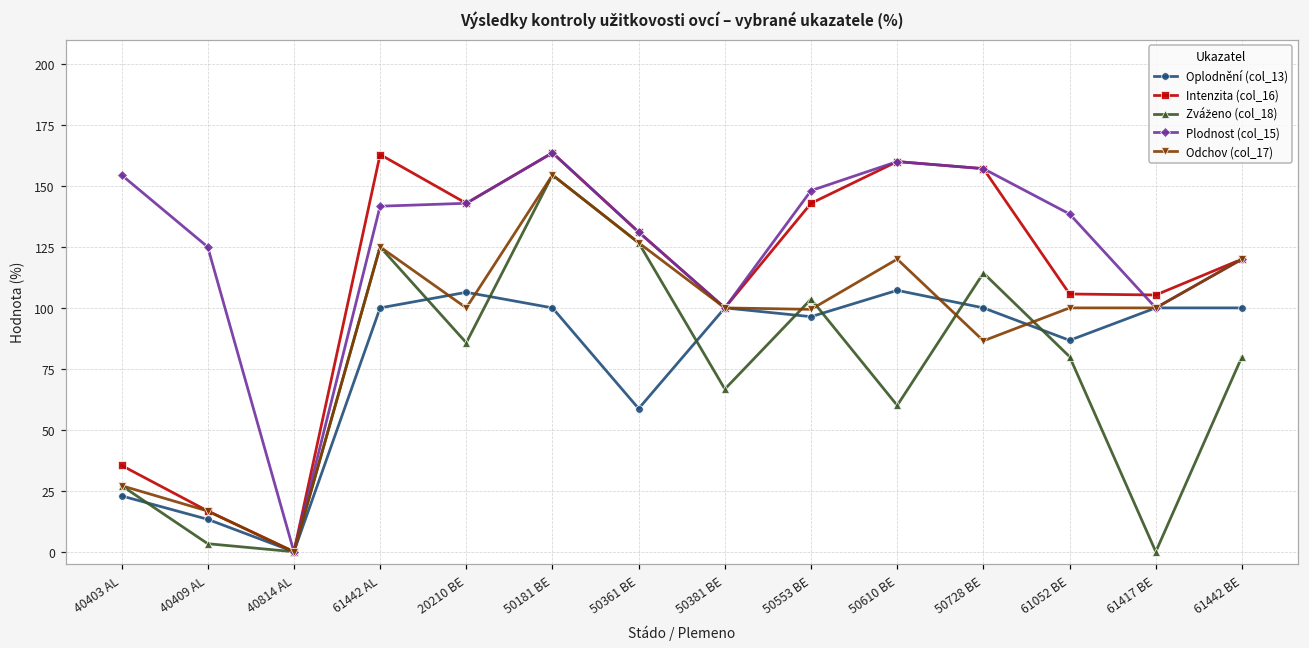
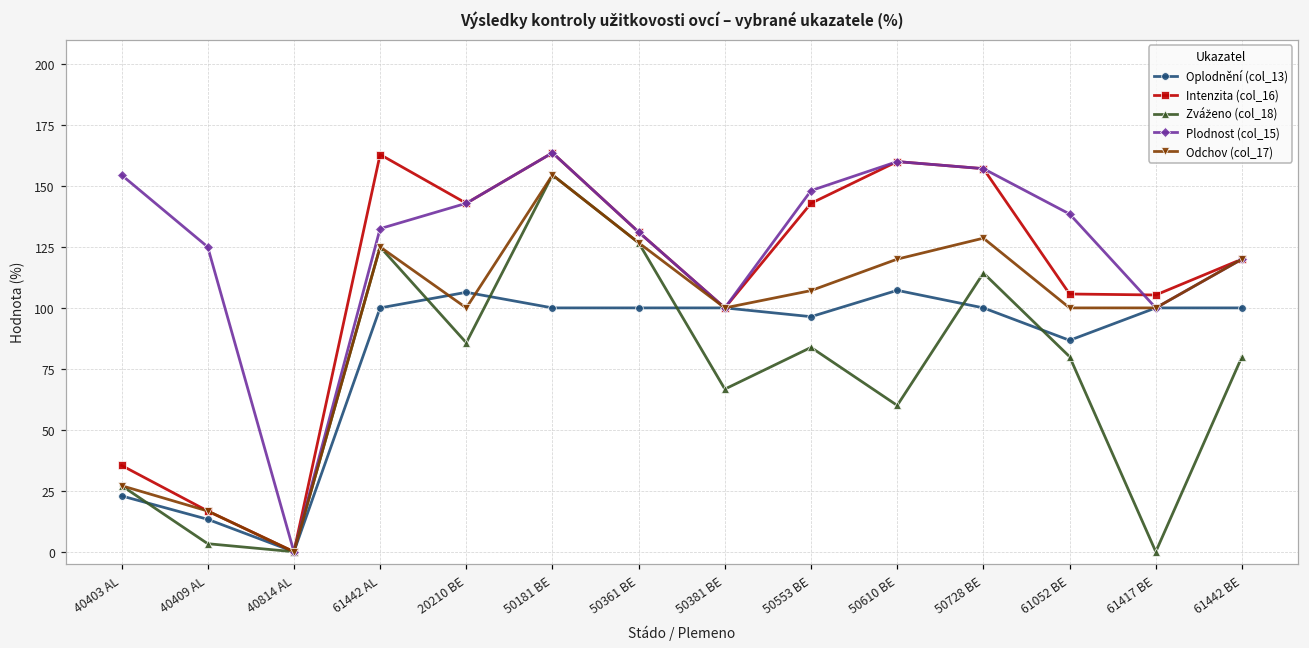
  {
    "Oplodnění (col_13)": {
      "40403 AL": 23,
      "40409 AL": 13,
      "61442 AL": 100,
      "20210 BE": 106,
      "50181 BE": 100,
-     "50361 BE": 59,
+     "50361 BE": 100,
      "50553 BE": 96,
      "50610 BE": 107,
      "50728 BE": 100,
      "61052 BE": 87,
      "61442 BE": 100
    },
    "Intenzita (col_16)": {
      "40403 AL": 35,
      "61442 AL": 163,
      "50553 BE": 143,
      "61052 BE": 106,
      "61417 BE": 105
    },
    "Zváženo (col_18)": {
      "40409 AL": 3,
      "20210 BE": 86,
      "50381 BE": 67,
-     "50553 BE": 104,
+     "50553 BE": 84,
      "50610 BE": 60,
      "50728 BE": 114,
      "61052 BE": 80,
      "61417 BE": 0,
      "61442 BE": 80
    },
    "Plodnost (col_15)": {
      "40403 AL": 155,
      "40409 AL": 125,
-     "61442 AL": 142,
+     "61442 AL": 133,
      "50553 BE": 148,
      "61052 BE": 139
    },
    "Odchov (col_17)": {
      "20210 BE": 100,
-     "50553 BE": 99,
+     "50553 BE": 107,
      "50610 BE": 120,
-     "50728 BE": 87,
+     "50728 BE": 129,
      "61052 BE": 100
    }
  }
